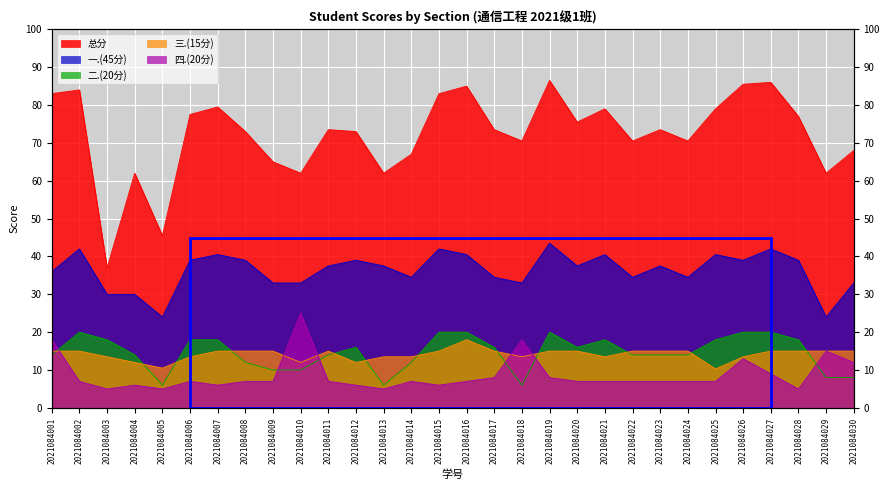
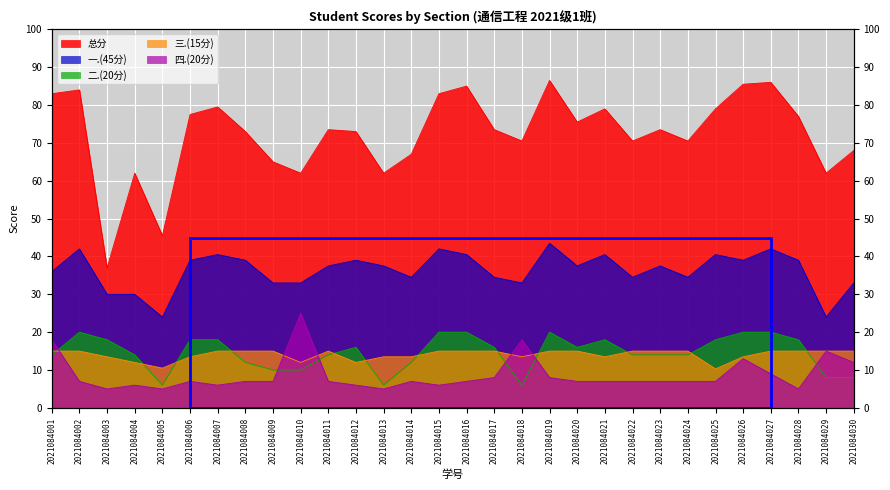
  {
    "总分": {
      "2021084001": 83,
      "2021084002": 84,
      "2021084003": 37,
      "2021084004": 62,
      "2021084005": 46,
      "2021084006": 78,
      "2021084007": 80,
      "2021084008": 73,
      "2021084009": 65,
      "2021084010": 62,
      "2021084011": 74,
      "2021084012": 73,
      "2021084013": 62,
      "2021084014": 67,
      "2021084015": 83,
      "2021084016": 85,
      "2021084017": 74,
      "2021084018": 71,
      "2021084019": 87,
      "2021084020": 76,
      "2021084021": 79,
      "2021084022": 71,
      "2021084023": 74,
      "2021084024": 71,
      "2021084025": 79,
      "2021084026": 86,
      "2021084027": 86,
      "2021084028": 77,
      "2021084029": 62,
      "2021084030": 68
    },
    "一.(45分)": {
      "2021084001": 36,
      "2021084002": 42,
      "2021084003": 30,
      "2021084004": 30,
      "2021084005": 24,
      "2021084006": 39,
      "2021084007": 41,
      "2021084008": 39,
      "2021084009": 33,
      "2021084010": 33,
      "2021084011": 38,
      "2021084012": 39,
      "2021084013": 38,
      "2021084014": 35,
      "2021084015": 42,
      "2021084016": 41,
      "2021084017": 35,
      "2021084018": 33,
      "2021084019": 44,
      "2021084020": 38,
      "2021084021": 41,
      "2021084022": 35,
      "2021084023": 38,
      "2021084024": 35,
      "2021084025": 41,
      "2021084026": 39,
      "2021084027": 42,
      "2021084028": 39,
      "2021084029": 24,
      "2021084030": 33
    },
    "二.(20分)": {
      "2021084001": 14,
      "2021084002": 20,
      "2021084003": 18,
      "2021084004": 14,
      "2021084005": 6,
      "2021084006": 18,
      "2021084007": 18,
      "2021084008": 12,
      "2021084009": 10,
      "2021084010": 10,
      "2021084011": 14,
      "2021084012": 16,
      "2021084013": 6,
      "2021084014": 12,
      "2021084015": 20,
      "2021084016": 20,
      "2021084017": 16,
      "2021084018": 6,
      "2021084019": 20,
      "2021084020": 16,
      "2021084021": 18,
      "2021084022": 14,
      "2021084023": 14,
      "2021084024": 14,
      "2021084025": 18,
      "2021084026": 20,
      "2021084027": 20,
      "2021084028": 18,
      "2021084029": 8,
      "2021084030": 8
    },
    "三.(15分)": {
      "2021084001": 15,
      "2021084002": 15,
      "2021084003": 14,
      "2021084004": 12,
      "2021084005": 11,
      "2021084006": 14,
      "2021084007": 15,
      "2021084008": 15,
      "2021084009": 15,
      "2021084010": 12,
      "2021084011": 15,
      "2021084012": 12,
      "2021084013": 14,
      "2021084014": 14,
      "2021084015": 15,
-     "2021084016": 18,
+     "2021084016": 15,
      "2021084017": 15,
      "2021084018": 14,
      "2021084019": 15,
      "2021084020": 15,
      "2021084021": 14,
      "2021084022": 15,
      "2021084023": 15,
      "2021084024": 15,
      "2021084025": 10,
      "2021084027": 15,
      "2021084028": 15,
      "2021084030": 15
    },
    "四.(20分)": {
      "2021084001": 18,
      "2021084002": 7,
      "2021084003": 5,
      "2021084004": 6,
      "2021084005": 5,
      "2021084006": 7,
      "2021084007": 6,
      "2021084008": 7,
      "2021084009": 7,
      "2021084010": 25,
      "2021084011": 7,
      "2021084012": 6,
      "2021084013": 5,
      "2021084014": 7,
      "2021084015": 6,
      "2021084016": 7,
      "2021084017": 8,
      "2021084018": 18,
      "2021084019": 8,
      "2021084020": 7,
      "2021084021": 7,
      "2021084022": 7,
      "2021084023": 7,
      "2021084024": 7,
      "2021084025": 7,
      "2021084027": 9,
      "2021084028": 5,
      "2021084030": 12
    }
  }
